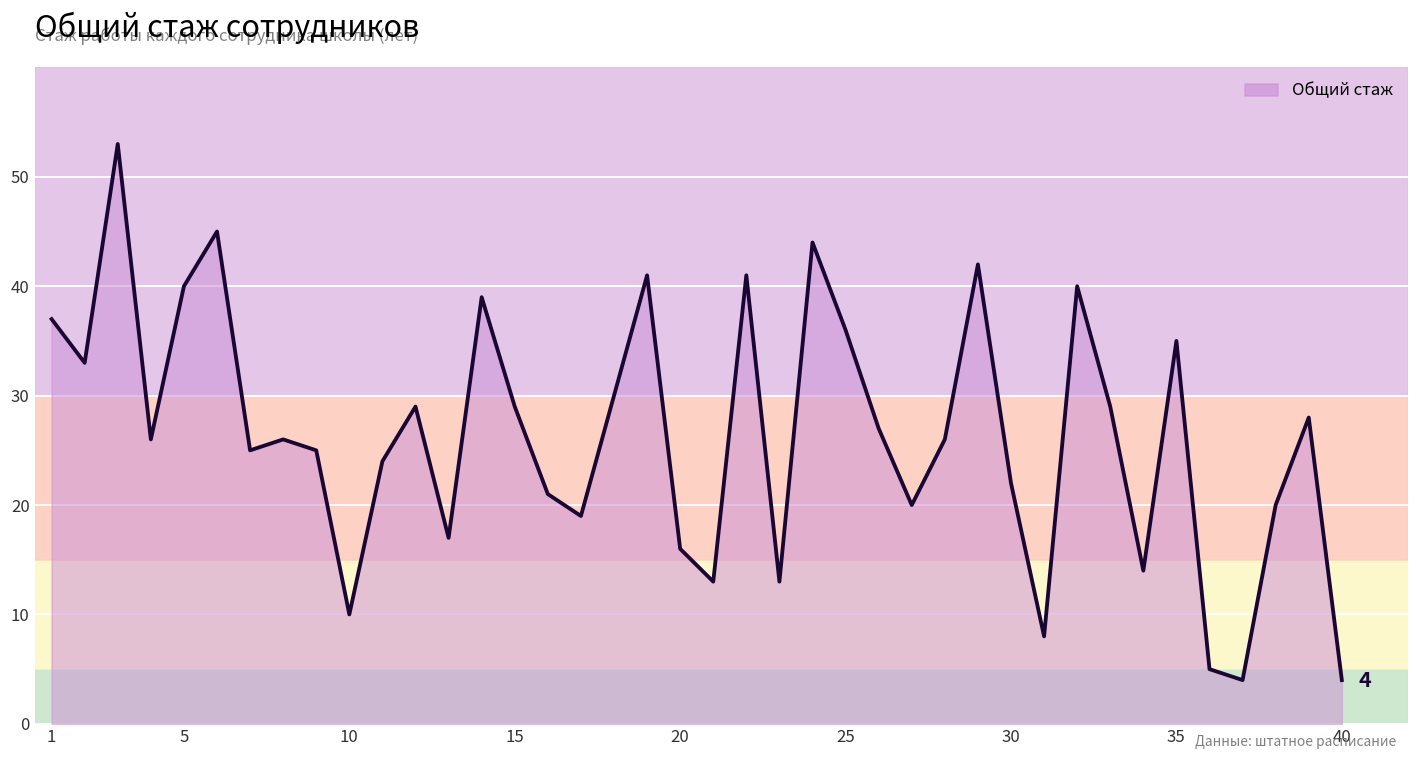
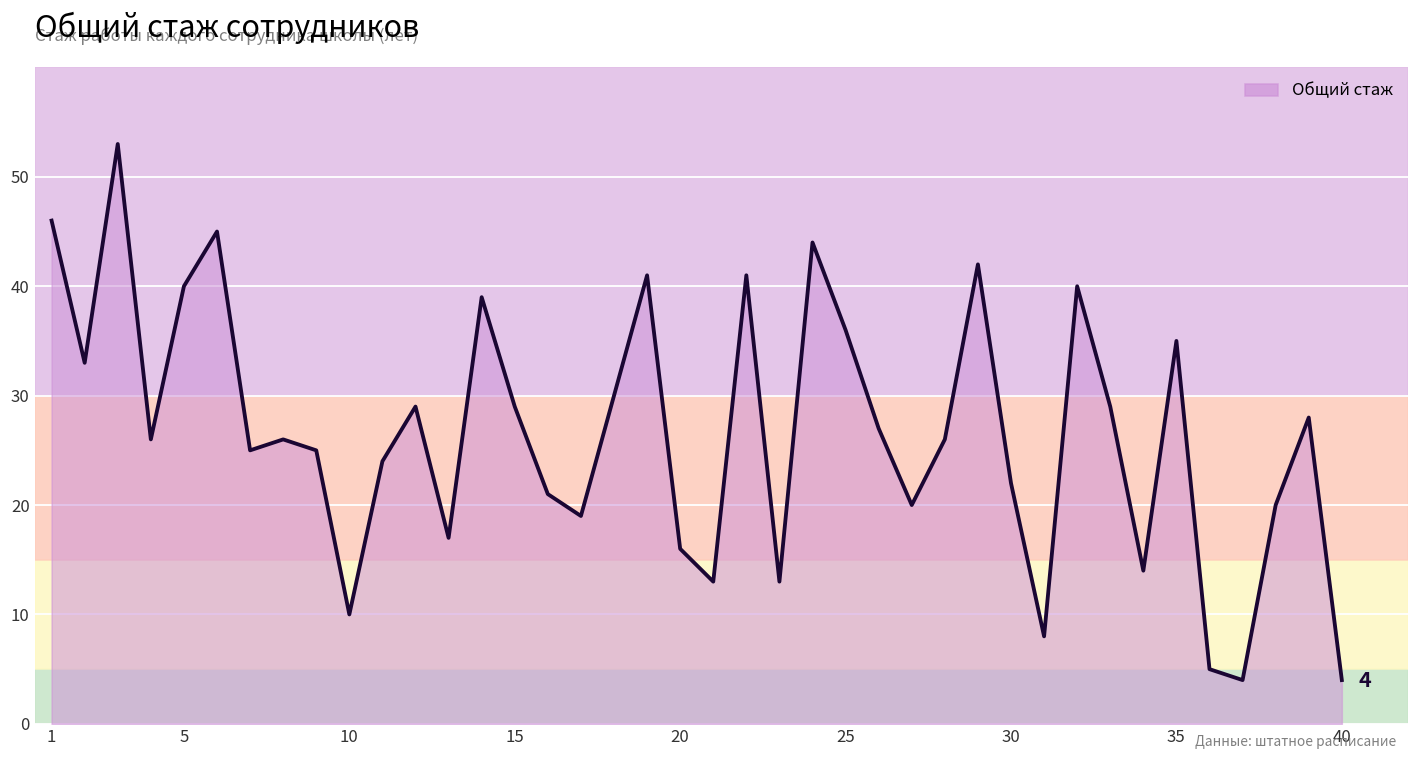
  {
-   "1": 37,
+   "1": 46,
    "5": 40,
    "10": 10,
    "15": 29,
    "20": 16,
    "25": 36,
    "30": 22,
    "35": 35
  }
